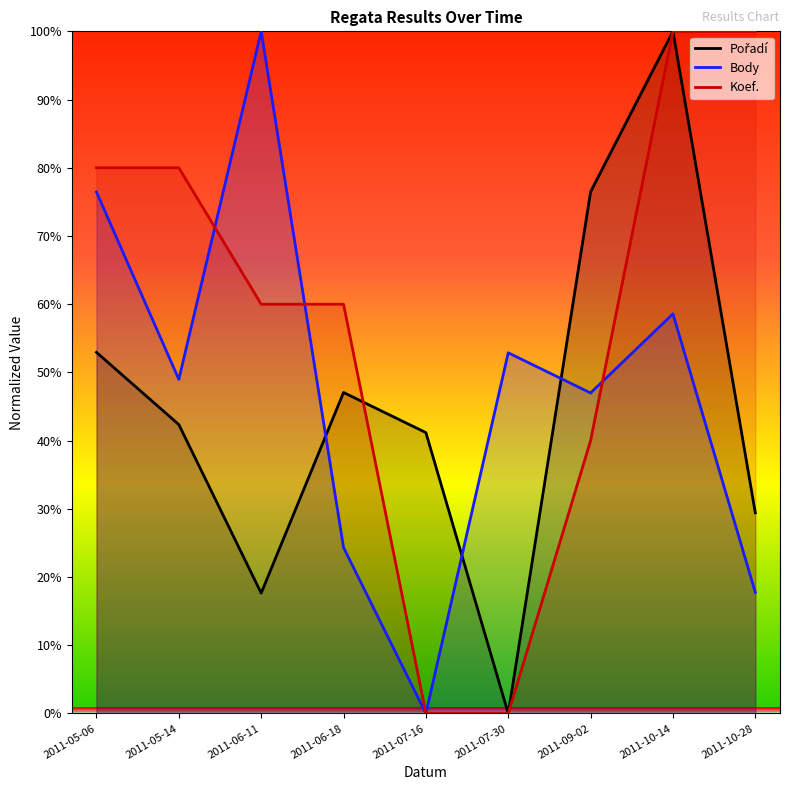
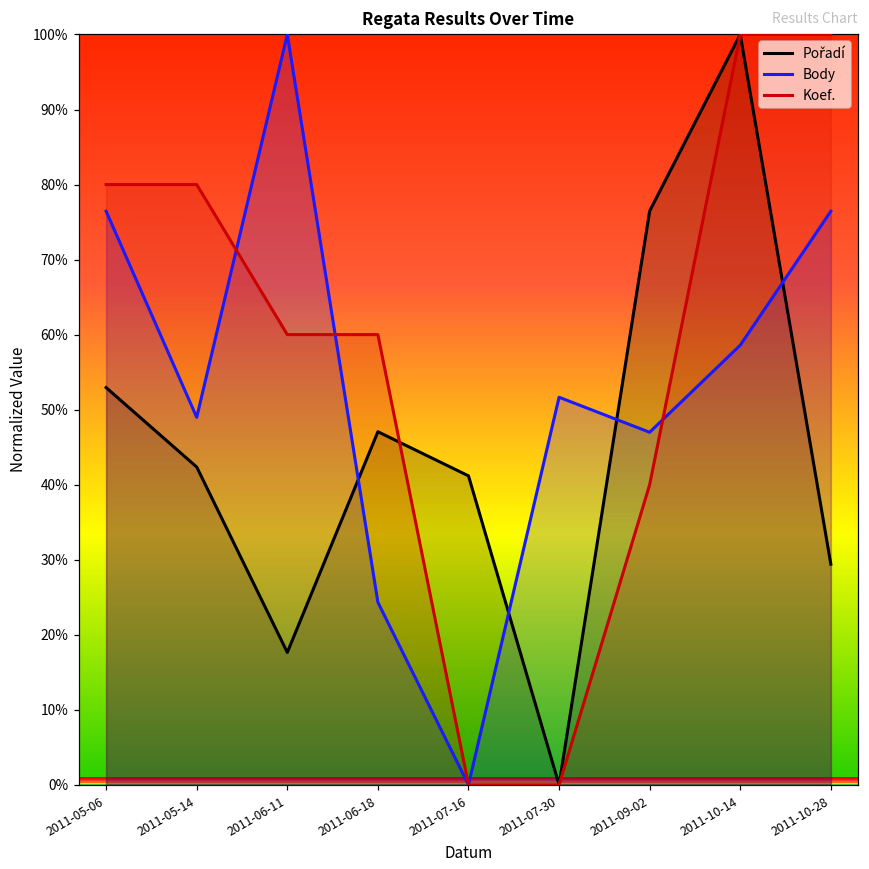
  {
    "Pořadí": {
      "2011-05-06": "53%",
      "2011-05-14": "42%",
      "2011-06-11": "18%",
      "2011-06-18": "47%",
      "2011-07-16": "41%",
      "2011-09-02": "76%",
      "2011-10-28": "29%"
    },
    "Body": {
      "2011-05-06": "76%",
      "2011-05-14": "49%",
      "2011-06-11": "100%",
      "2011-06-18": "24%",
-     "2011-07-30": "53%",
+     "2011-07-30": "52%",
      "2011-09-02": "47%",
      "2011-10-14": "59%",
-     "2011-10-28": "18%"
+     "2011-10-28": "76%"
    },
    "Koef.": {
      "2011-05-06": "80%",
      "2011-05-14": "80%",
      "2011-06-11": "60%",
      "2011-06-18": "60%",
      "2011-09-02": "40%",
      "2011-10-28": "100%"
    }
  }
